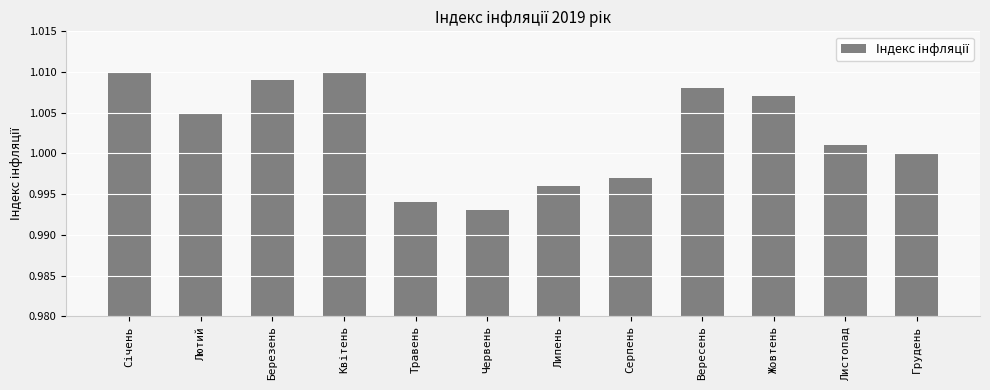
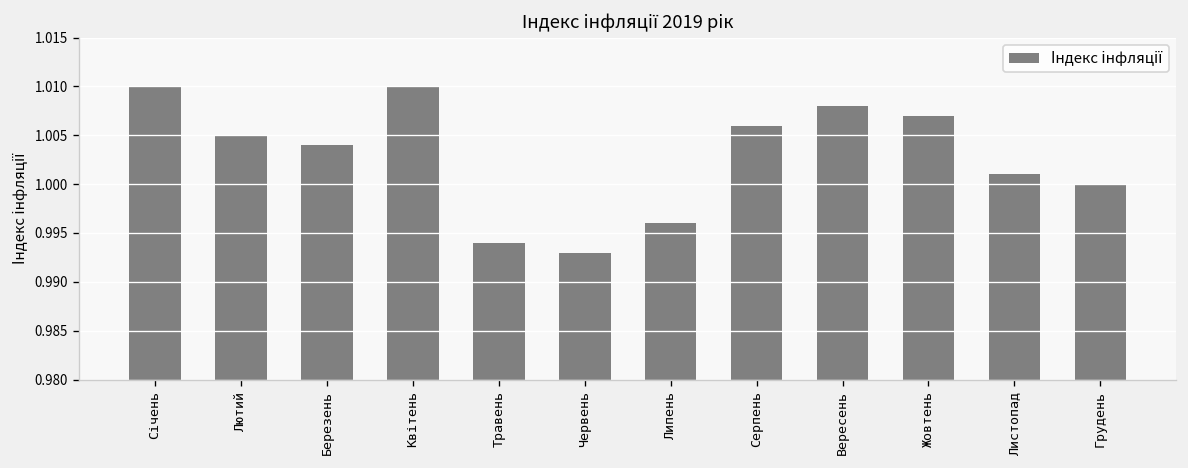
  {
    "Січень": 1.010,
    "Лютий": 1.005,
-   "Березень": 1.009,
+   "Березень": 1.004,
    "Квітень": 1.010,
    "Травень": 0.994,
    "Червень": 0.993,
    "Липень": 0.996,
-   "Серпень": 0.997,
+   "Серпень": 1.006,
    "Вересень": 1.008,
    "Жовтень": 1.007,
    "Листопад": 1.001,
    "Грудень": 1.000
  }
